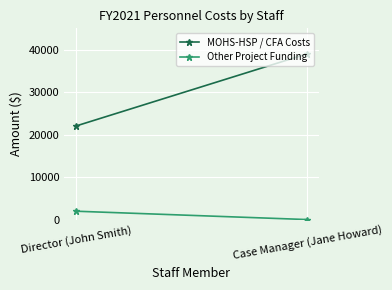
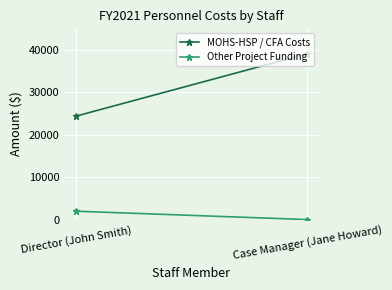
  {
    "MOHS-HSP / CFA Costs": {
-     "Director (John Smith)": 22000
+     "Director (John Smith)": 24000
    },
    "Other Project Funding": {
      "Director (John Smith)": 2000,
      "Case Manager (Jane Howard)": 0
    }
  }
